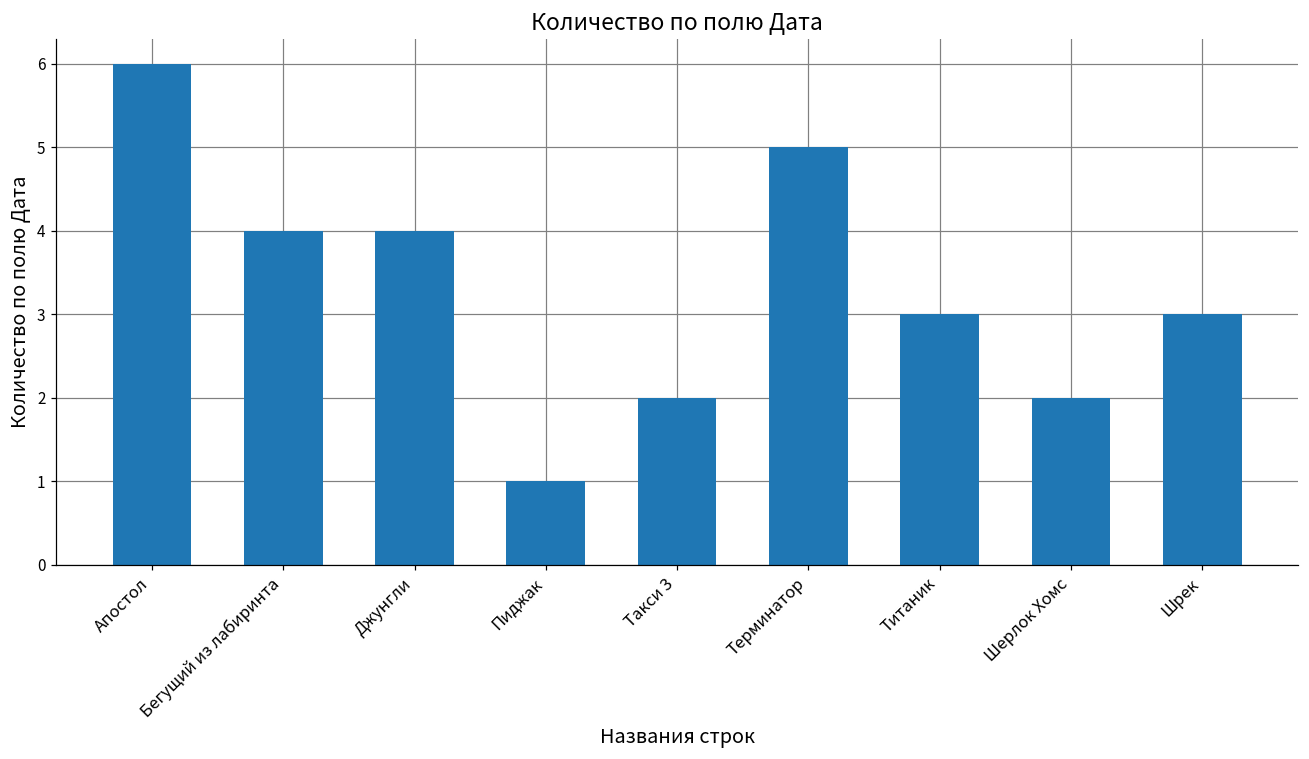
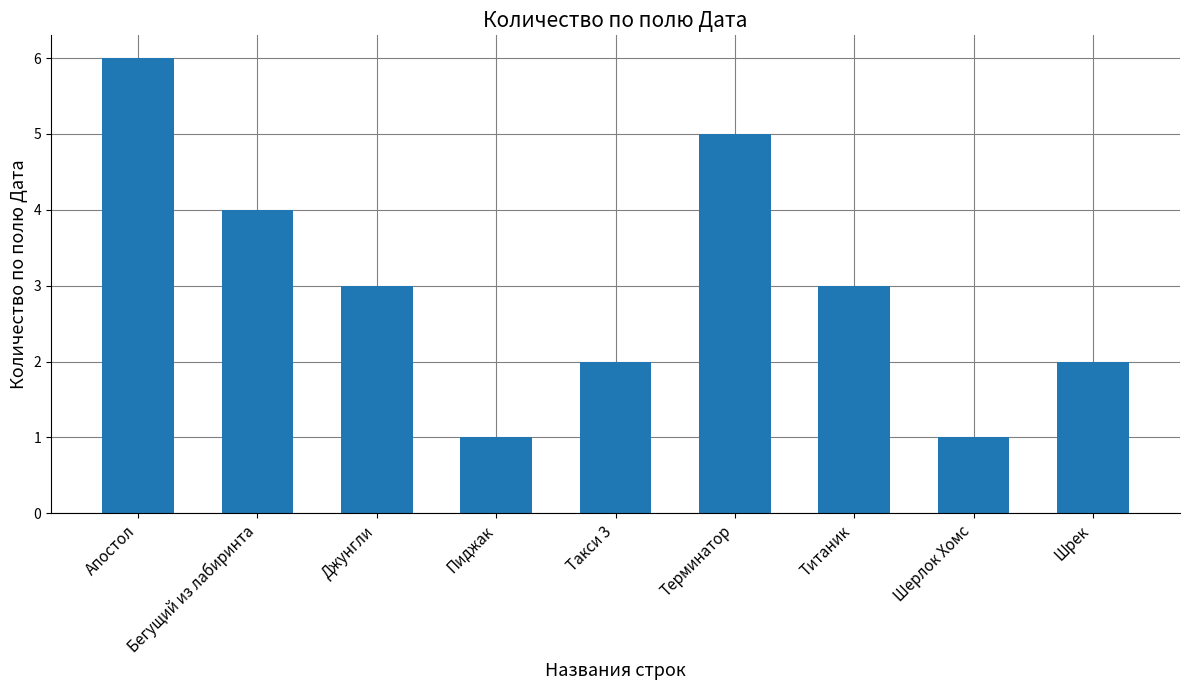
  {
    "Апостол": 6,
    "Бегущий из лабиринта": 4,
-   "Джунгли": 4,
+   "Джунгли": 3,
    "Пиджак": 1,
    "Такси 3": 2,
    "Терминатор": 5,
    "Титаник": 3,
-   "Шерлок Хомс": 2,
-   "Шрек": 3
+   "Шерлок Хомс": 1,
+   "Шрек": 2
  }
